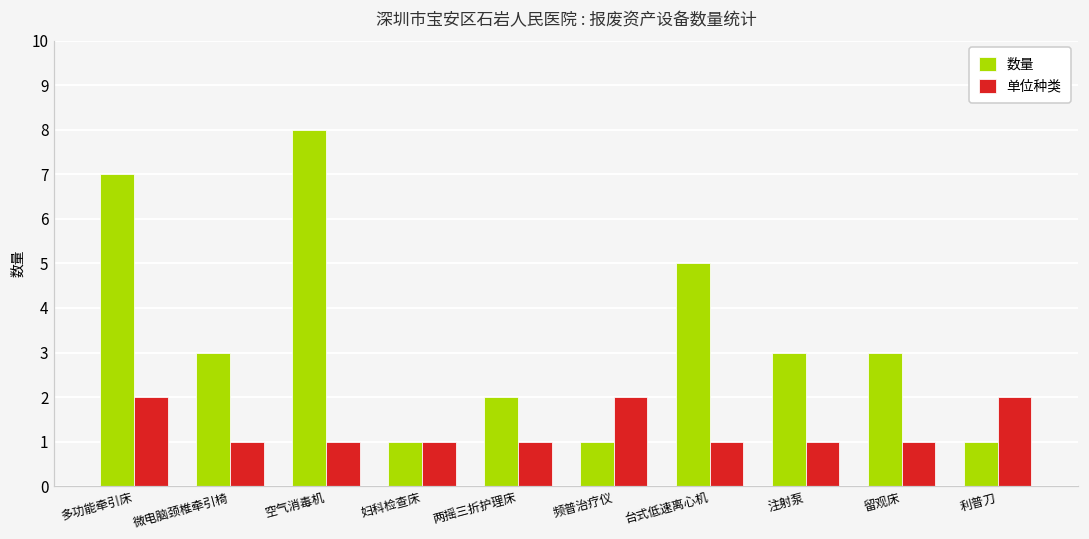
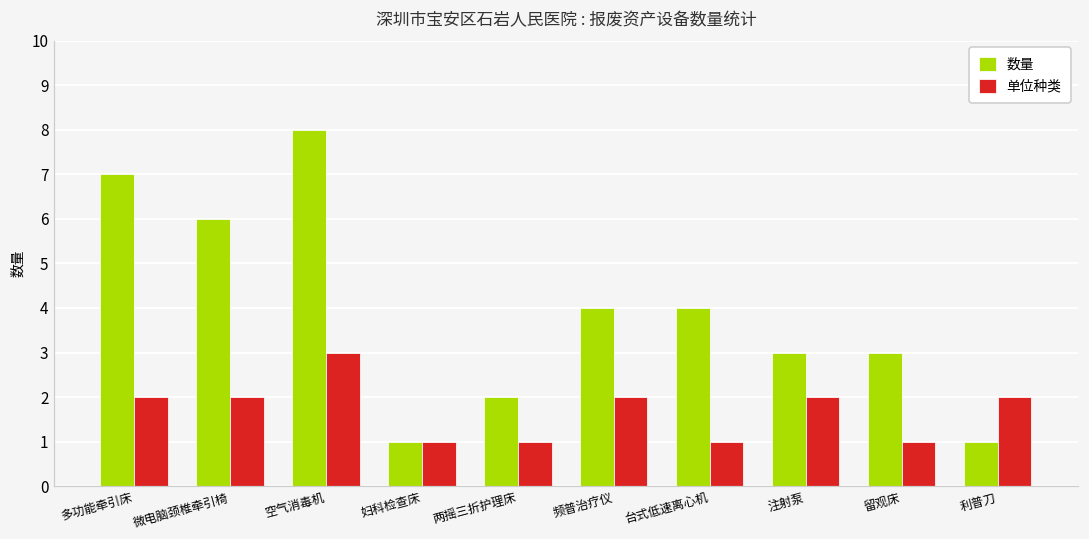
  {
    "数量": {
      "多功能牵引床": 7,
-     "微电脑颈椎牵引椅": 3,
+     "微电脑颈椎牵引椅": 6,
      "空气消毒机": 8,
      "妇科检查床": 1,
      "两摇三折护理床": 2,
-     "频普治疗仪": 1,
-     "台式低速离心机": 5,
+     "频普治疗仪": 4,
+     "台式低速离心机": 4,
      "注射泵": 3,
      "留观床": 3,
      "利普刀": 1
    },
    "单位种类": {
      "多功能牵引床": 2,
-     "微电脑颈椎牵引椅": 1,
-     "空气消毒机": 1,
+     "微电脑颈椎牵引椅": 2,
+     "空气消毒机": 3,
      "妇科检查床": 1,
      "两摇三折护理床": 1,
      "频普治疗仪": 2,
      "台式低速离心机": 1,
-     "注射泵": 1,
+     "注射泵": 2,
      "留观床": 1,
      "利普刀": 2
    }
  }
